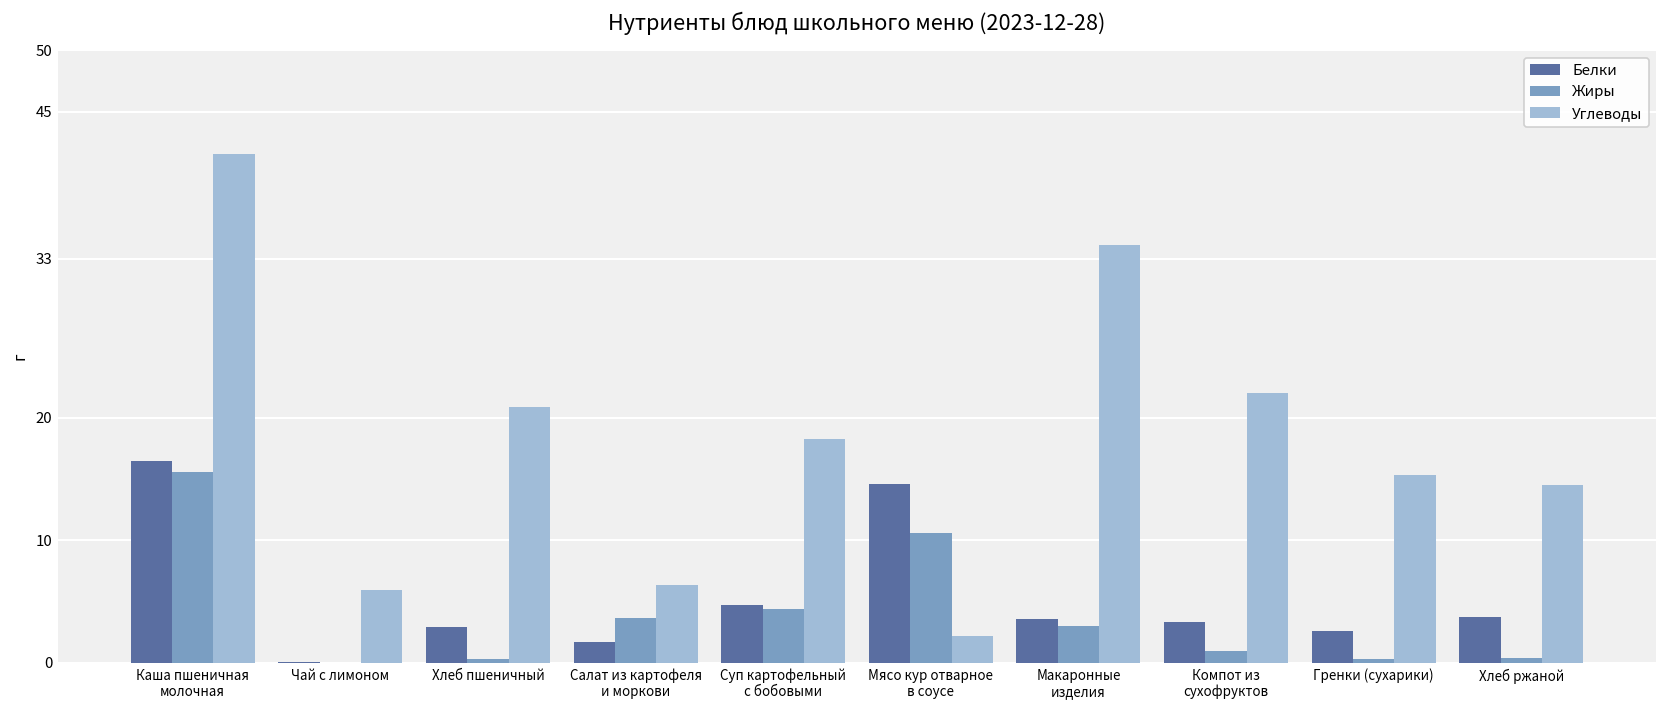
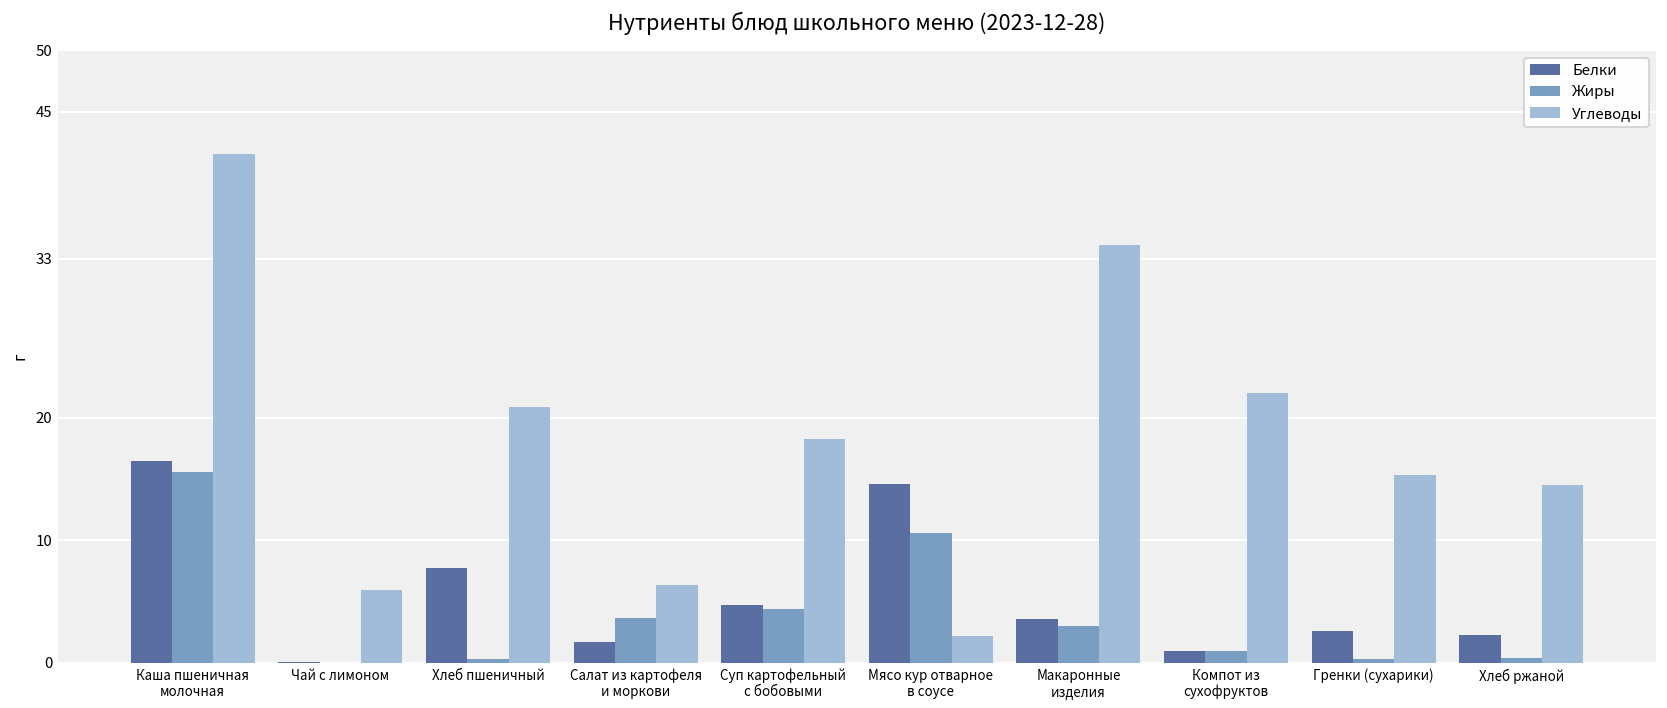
  {
    "Белки": {
      "Каша пшеничная молочная": 16.5,
-     "Хлеб пшеничный": 3.0,
+     "Хлеб пшеничный": 7.7,
      "Салат из картофеля и моркови": 1.7,
      "Суп картофельный с бобовыми": 4.7,
      "Мясо кур отварное в соусе": 14.6,
      "Макаронные изделия": 3.6,
-     "Компот из сухофруктов": 3.3,
+     "Компот из сухофруктов": 1.0,
      "Гренки (сухарики)": 2.6,
-     "Хлеб ржаной": 3.7
+     "Хлеб ржаной": 2.3
    }
  }
